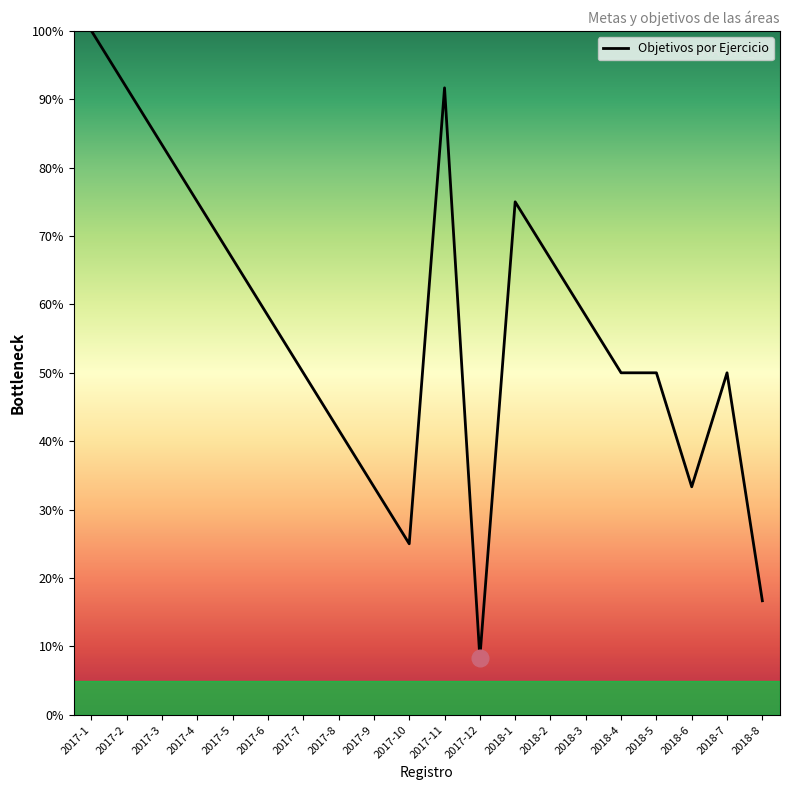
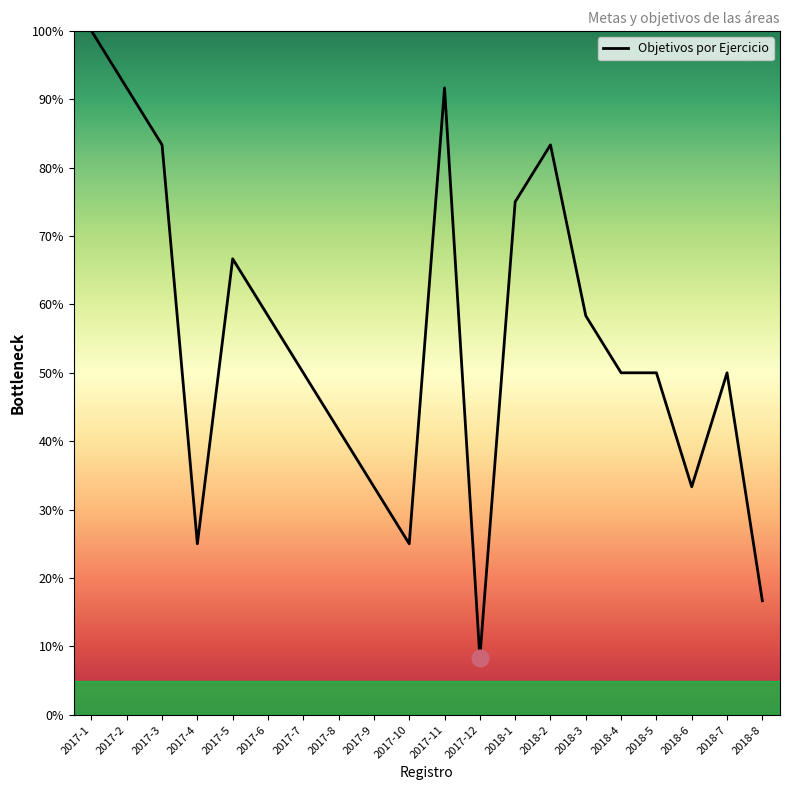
  {
    "Objetivos por Ejercicio": {
      "2017-1": "100%",
      "2017-2": "92%",
      "2017-3": "83%",
-     "2017-4": "75%",
+     "2017-4": "25%",
      "2017-5": "67%",
      "2017-6": "58%",
      "2017-7": "50%",
      "2017-8": "42%",
      "2017-9": "33%",
      "2017-10": "25%",
      "2017-11": "92%",
      "2018-1": "75%",
-     "2018-2": "67%",
+     "2018-2": "83%",
      "2018-3": "58%",
      "2018-4": "50%",
      "2018-5": "50%",
      "2018-6": "33%",
      "2018-7": "50%",
      "2018-8": "17%"
    }
  }
